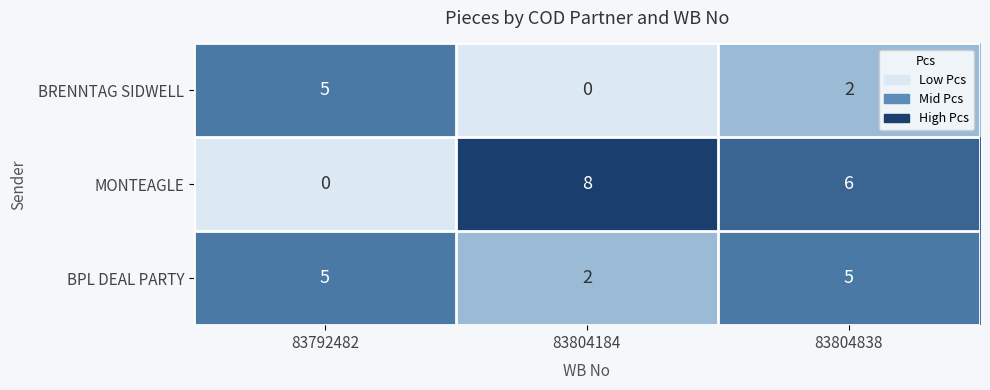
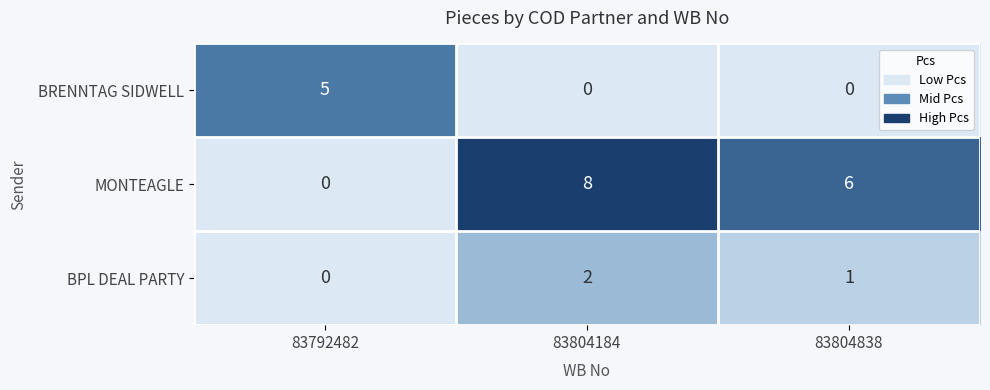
  {
    "BRENNTAG SIDWELL": {
      "83792482": 5,
      "83804184": 0,
-     "83804838": 2
+     "83804838": 0
    },
    "MONTEAGLE": {
      "83792482": 0,
      "83804184": 8,
      "83804838": 6
    },
    "BPL DEAL PARTY": {
-     "83792482": 5,
+     "83792482": 0,
      "83804184": 2,
-     "83804838": 5
+     "83804838": 1
    }
  }
